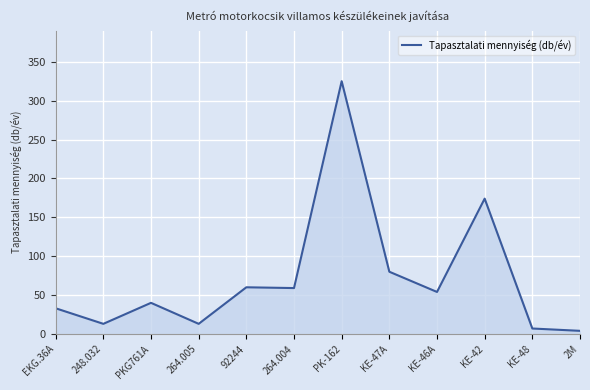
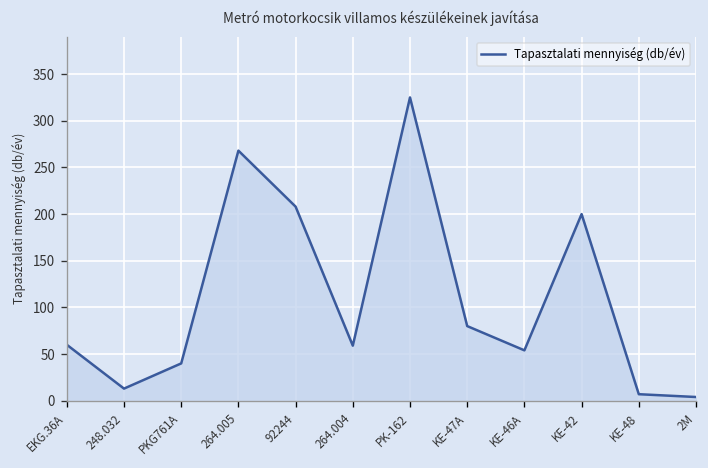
  {
-   "EKG.36A": 30,
+   "EKG.36A": 60,
    "248.032": 10,
    "PKG761A": 40,
-   "264.005": 10,
-   "92244": 60,
+   "264.005": 270,
+   "92244": 210,
    "264.004": 60,
    "PK-162": 330,
    "KE-47A": 80,
    "KE-46A": 50,
-   "KE-42": 170,
+   "KE-42": 200,
    "KE-48": 10,
    "2M": 0
  }
